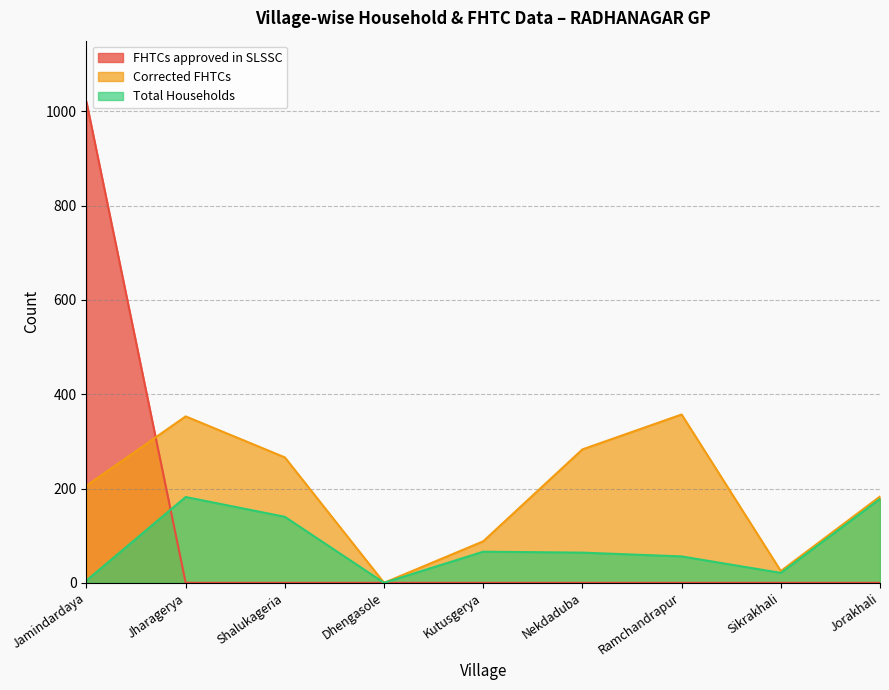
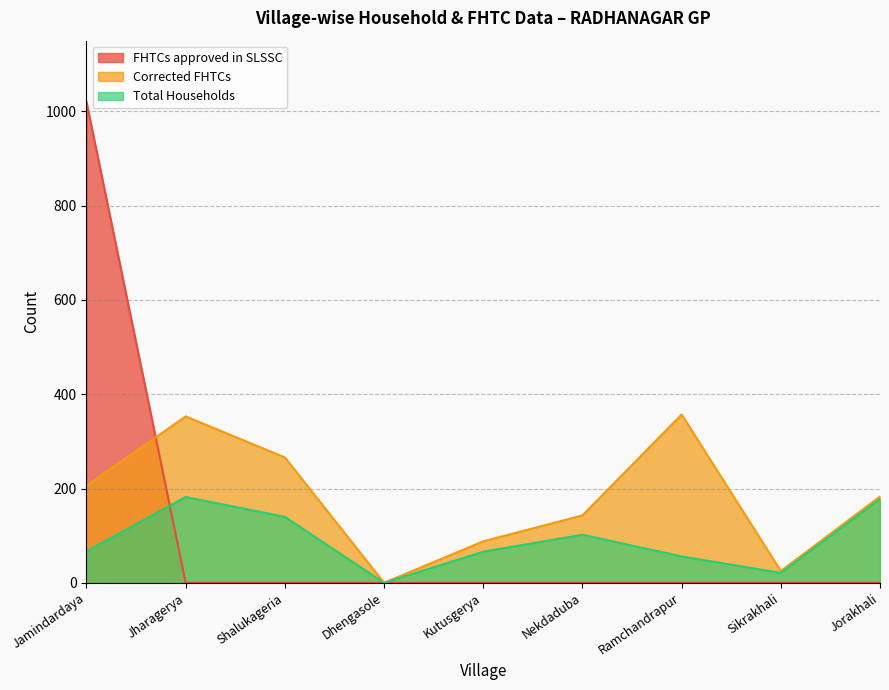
  {
    "FHTCs approved in SLSSC": {
      "Jamindardaya": 1020,
      "Jharagerya": 0,
      "Shalukageria": 0,
      "Kutusgerya": 0,
      "Nekdaduba": 0,
      "Ramchandrapur": 0,
      "Sikrakhali": 0,
      "Jorakhali": 0
    },
    "Corrected FHTCs": {
      "Jamindardaya": 210,
      "Jharagerya": 350,
      "Shalukageria": 270,
      "Kutusgerya": 90,
-     "Nekdaduba": 280,
+     "Nekdaduba": 140,
      "Ramchandrapur": 360
    },
    "Total Households": {
-     "Jamindardaya": 10,
+     "Jamindardaya": 70,
      "Jharagerya": 180,
      "Shalukageria": 140,
      "Kutusgerya": 70,
-     "Nekdaduba": 60,
+     "Nekdaduba": 100,
      "Ramchandrapur": 60
    }
  }
